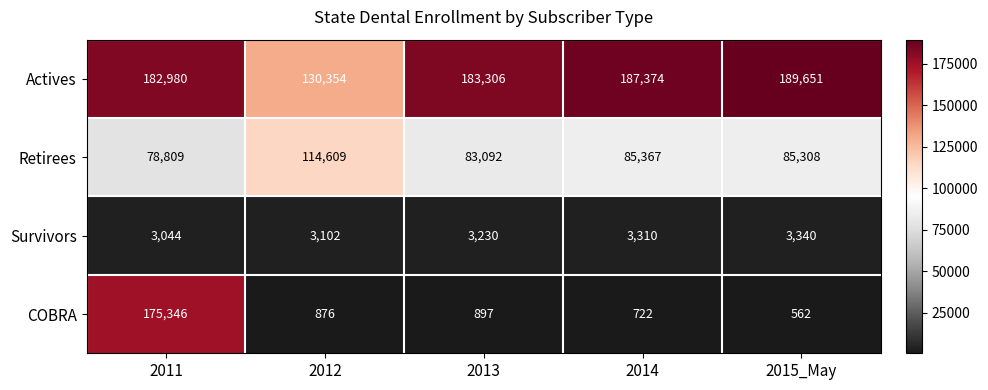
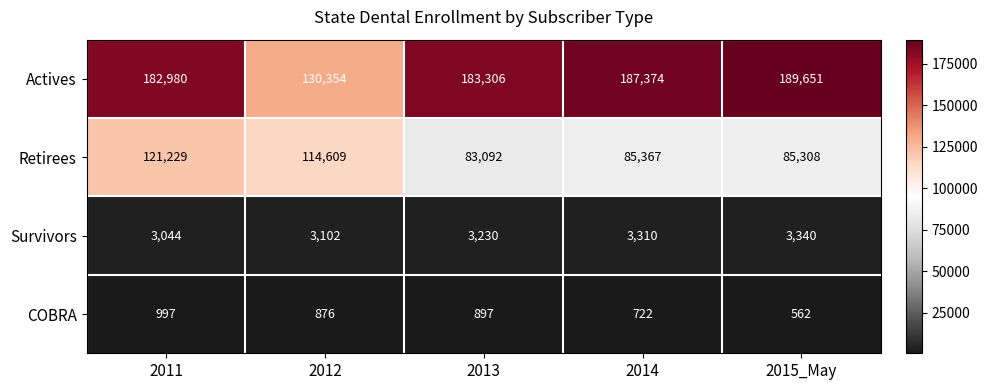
  {
    "Actives": {
      "2011": "182,980",
      "2012": "130,354",
      "2013": "183,306",
      "2014": "187,374",
      "2015_May": "189,651"
    },
    "Retirees": {
-     "2011": "78,809",
+     "2011": "121,229",
      "2012": "114,609",
      "2013": "83,092",
      "2014": "85,367",
      "2015_May": "85,308"
    },
    "Survivors": {
      "2011": "3,044",
      "2012": "3,102",
      "2013": "3,230",
      "2014": "3,310",
      "2015_May": "3,340"
    },
    "COBRA": {
-     "2011": "175,346",
+     "2011": "997",
      "2012": "876",
      "2013": "897",
      "2014": "722",
      "2015_May": "562"
    }
  }
